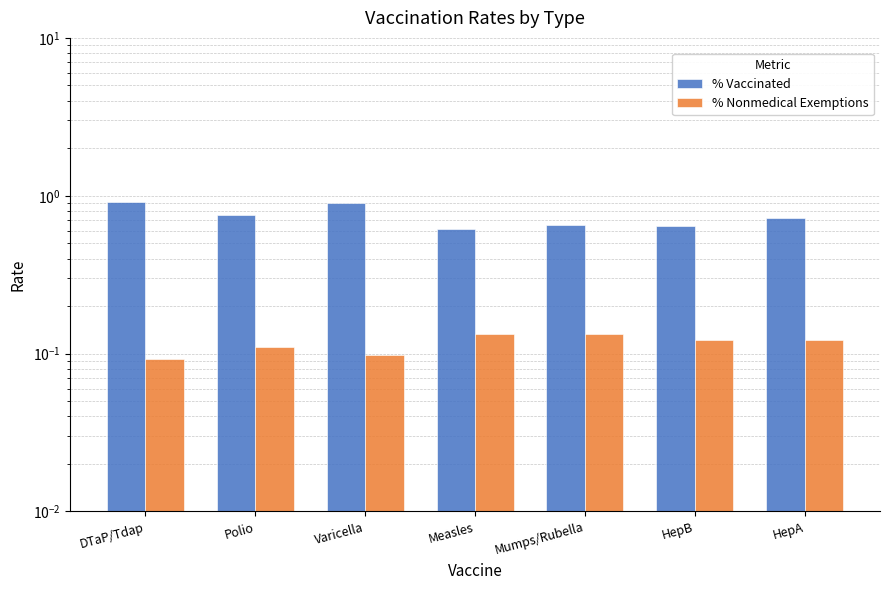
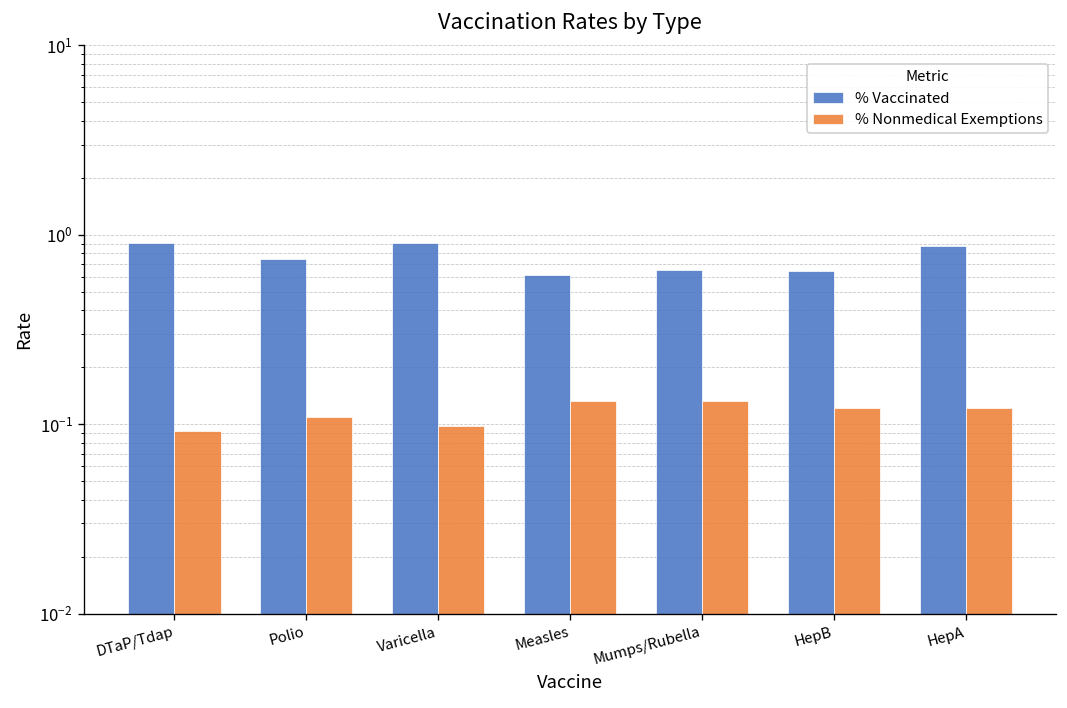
  {
    "% Vaccinated": {
      "DTaP/Tdap": 0.9,
      "Polio": 0.8,
      "Varicella": 0.9,
      "Measles": 0.6,
      "Mumps/Rubella": 0.65,
      "HepB": 0.65,
-     "HepA": 0.7
+     "HepA": 0.9
    },
    "% Nonmedical Exemptions": {
      "DTaP/Tdap": 0.09,
      "Polio": 0.11,
      "Varicella": 0.1,
      "Measles": 0.13,
      "Mumps/Rubella": 0.13,
      "HepB": 0.12,
      "HepA": 0.12
    }
  }
